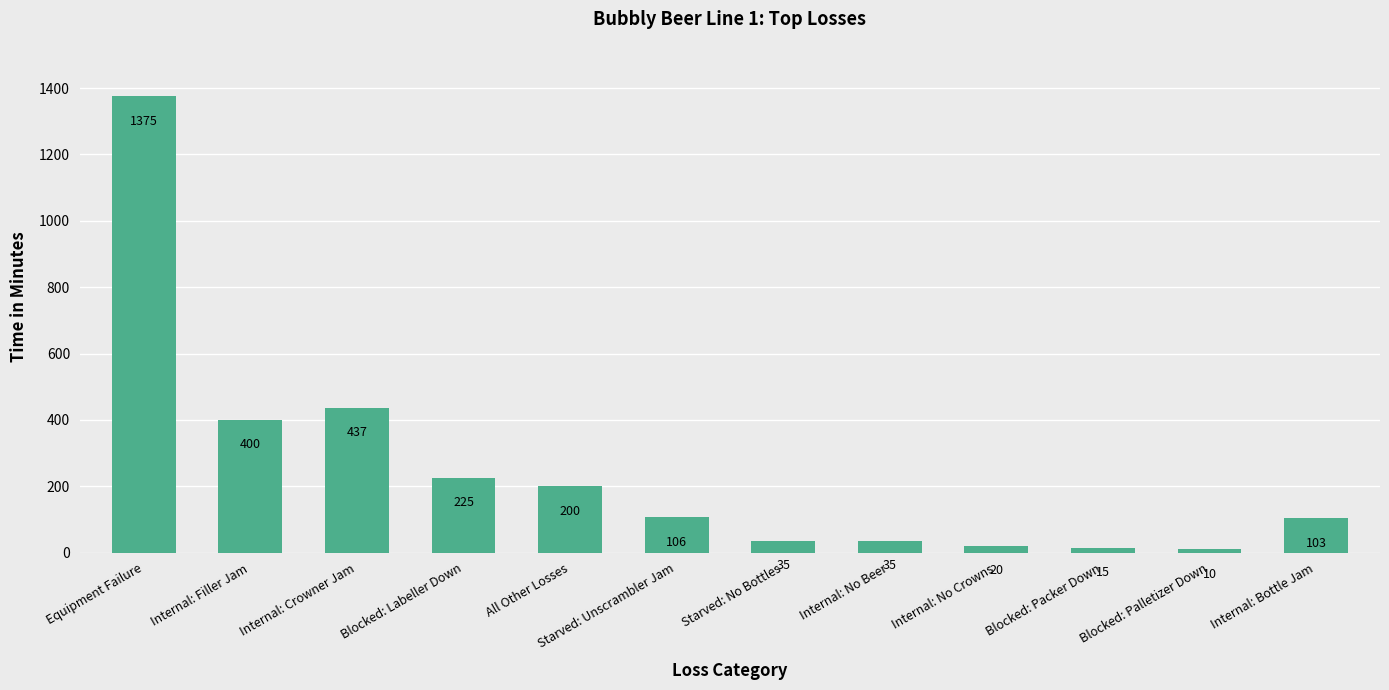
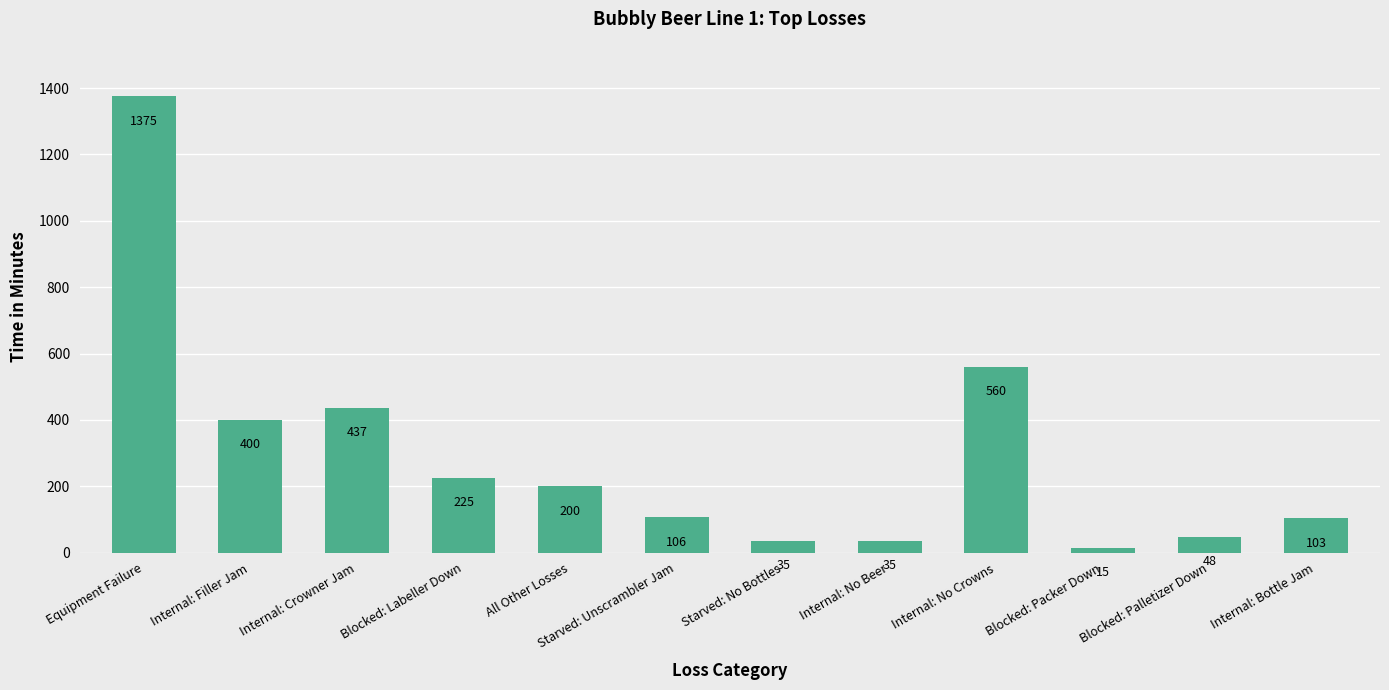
  {
    "Equipment Failure": 1375,
    "Internal: Filler Jam": 400,
    "Internal: Crowner Jam": 437,
    "Blocked: Labeller Down": 225,
    "All Other Losses": 200,
    "Starved: Unscrambler Jam": 106,
    "Starved: No Bottles": 35,
    "Internal: No Beer": 35,
-   "Internal: No Crowns": 20,
+   "Internal: No Crowns": 560,
    "Blocked: Packer Down": 15,
-   "Blocked: Palletizer Down": 10,
+   "Blocked: Palletizer Down": 48,
    "Internal: Bottle Jam": 103
  }
